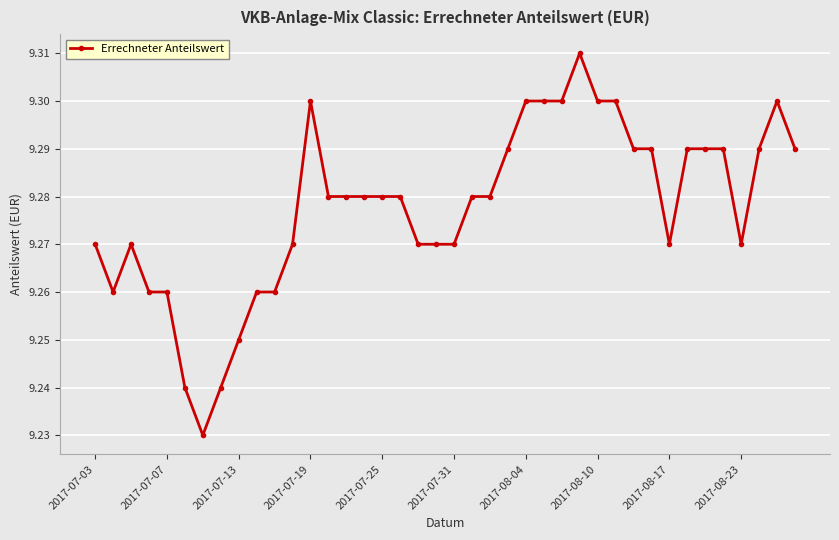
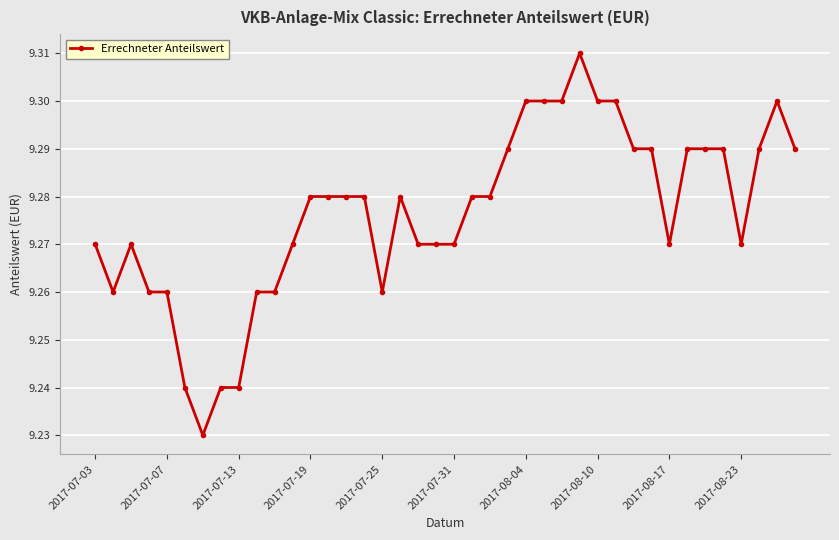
  {
    "2017-07-03": 9.27,
    "2017-07-07": 9.26,
-   "2017-07-13": 9.25,
-   "2017-07-19": 9.30,
-   "2017-07-25": 9.28,
+   "2017-07-13": 9.24,
+   "2017-07-19": 9.28,
+   "2017-07-25": 9.26,
    "2017-07-31": 9.27,
    "2017-08-04": 9.30,
    "2017-08-10": 9.30,
    "2017-08-17": 9.27,
    "2017-08-23": 9.27
  }
